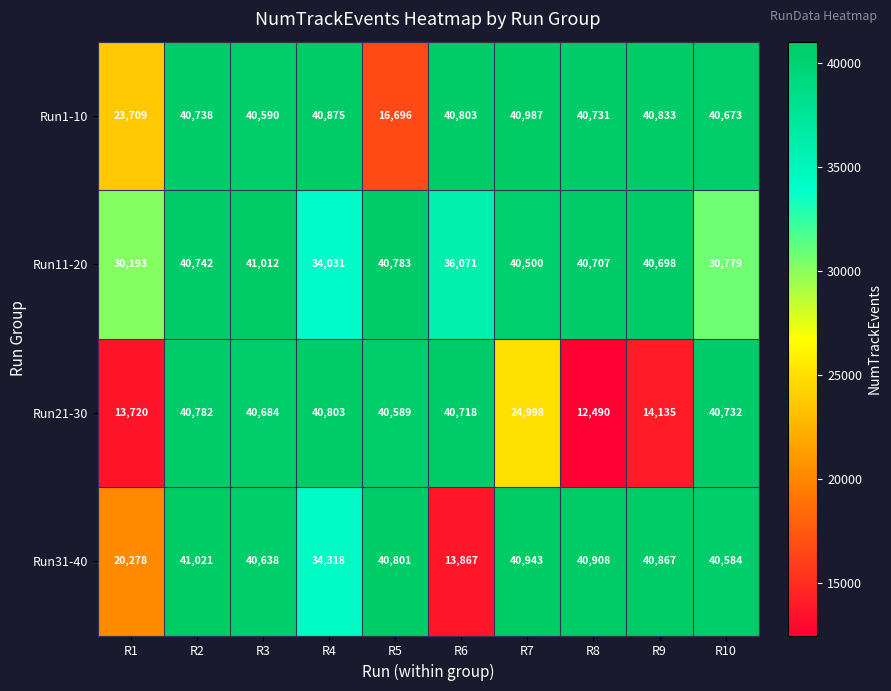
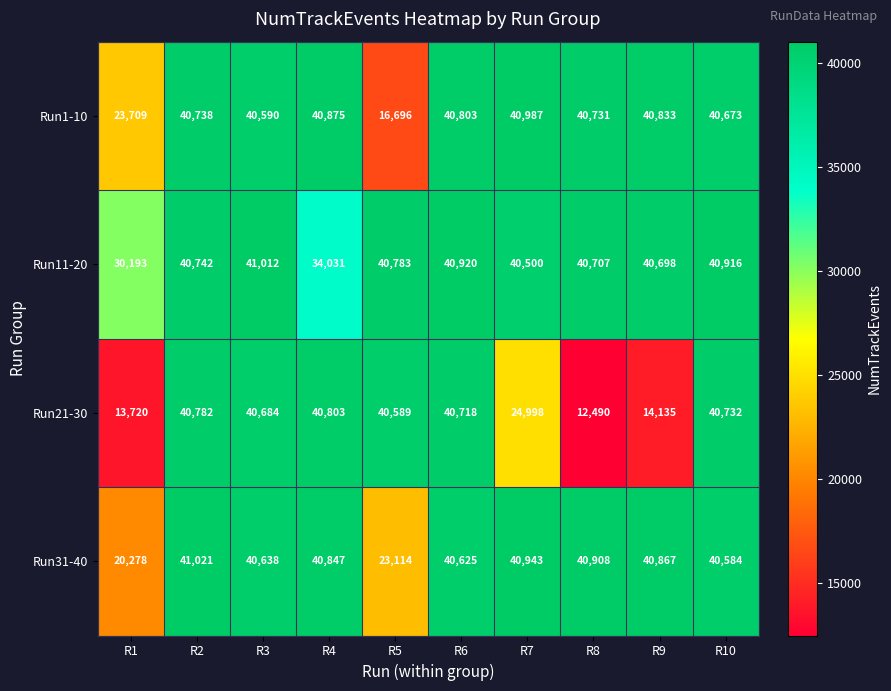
  {
    "Run1-10": {
      "R1": "23,709",
      "R2": "40,738",
      "R3": "40,590",
      "R4": "40,875",
      "R5": "16,696",
      "R6": "40,803",
      "R7": "40,987",
      "R8": "40,731",
      "R9": "40,833",
      "R10": "40,673"
    },
    "Run11-20": {
      "R1": "30,193",
      "R2": "40,742",
      "R3": "41,012",
      "R4": "34,031",
      "R5": "40,783",
-     "R6": "36,071",
+     "R6": "40,920",
      "R7": "40,500",
      "R8": "40,707",
      "R9": "40,698",
-     "R10": "30,779"
+     "R10": "40,916"
    },
    "Run21-30": {
      "R1": "13,720",
      "R2": "40,782",
      "R3": "40,684",
      "R4": "40,803",
      "R5": "40,589",
      "R6": "40,718",
      "R7": "24,998",
      "R8": "12,490",
      "R9": "14,135",
      "R10": "40,732"
    },
    "Run31-40": {
      "R1": "20,278",
      "R2": "41,021",
      "R3": "40,638",
-     "R4": "34,318",
-     "R5": "40,801",
-     "R6": "13,867",
+     "R4": "40,847",
+     "R5": "23,114",
+     "R6": "40,625",
      "R7": "40,943",
      "R8": "40,908",
      "R9": "40,867",
      "R10": "40,584"
    }
  }
